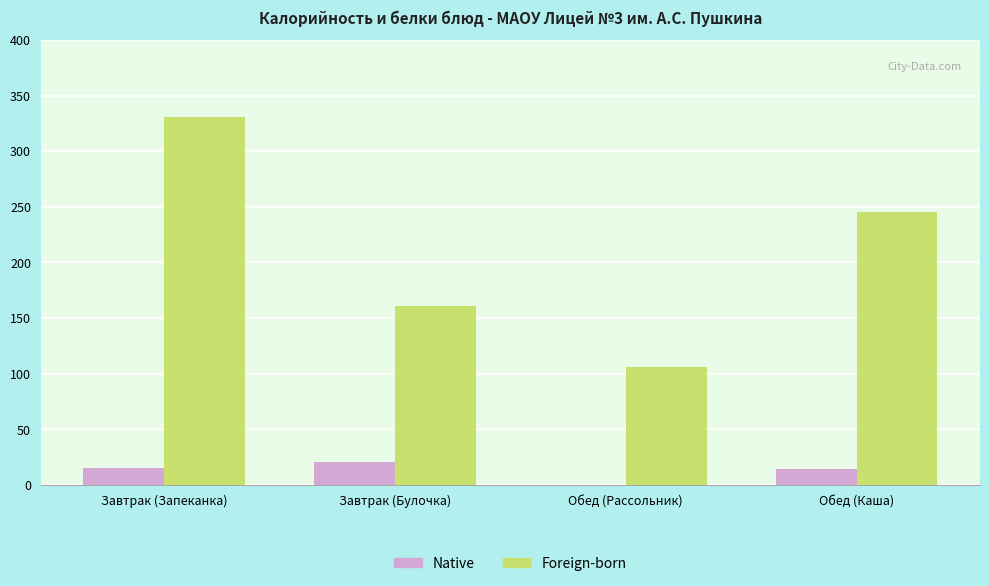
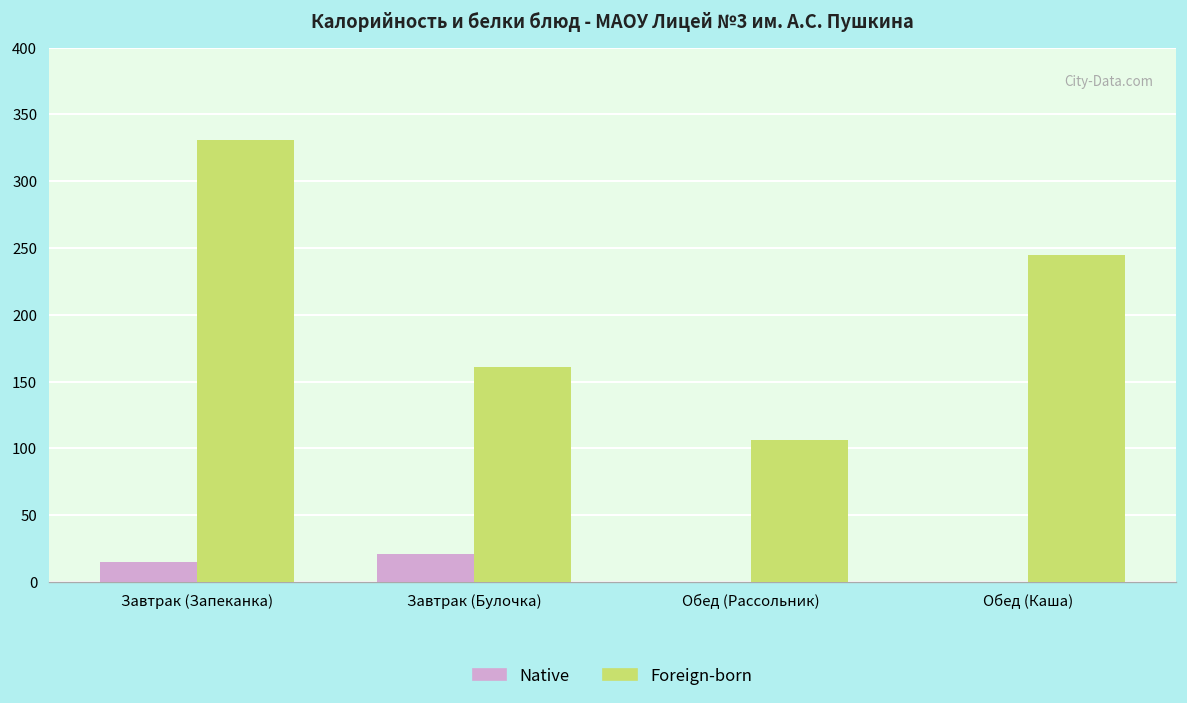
  {
    "Native": {
      "Завтрак (Запеканка)": 15,
      "Завтрак (Булочка)": 21,
      "Обед (Рассольник)": 0,
-     "Обед (Каша)": 14
+     "Обед (Каша)": 0
    },
    "Foreign-born": {
      "Завтрак (Запеканка)": 331,
      "Завтрак (Булочка)": 161,
      "Обед (Рассольник)": 106,
      "Обед (Каша)": 245
    }
  }
